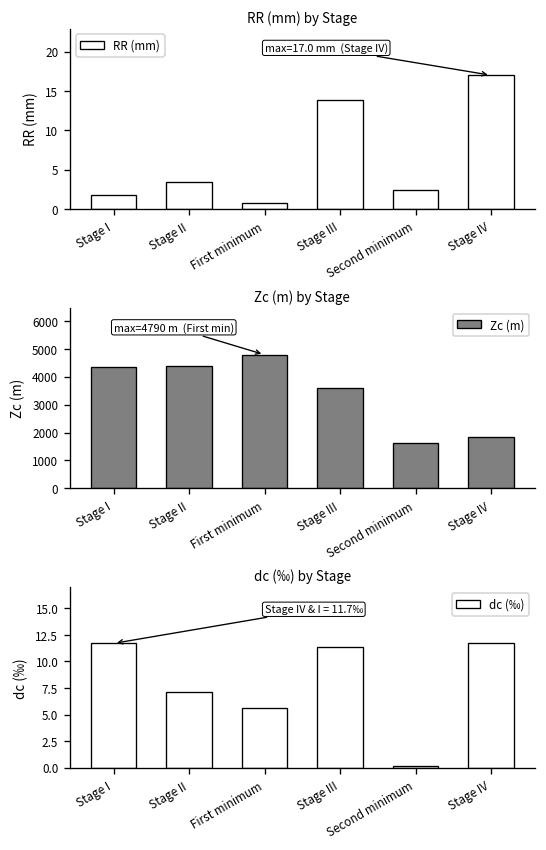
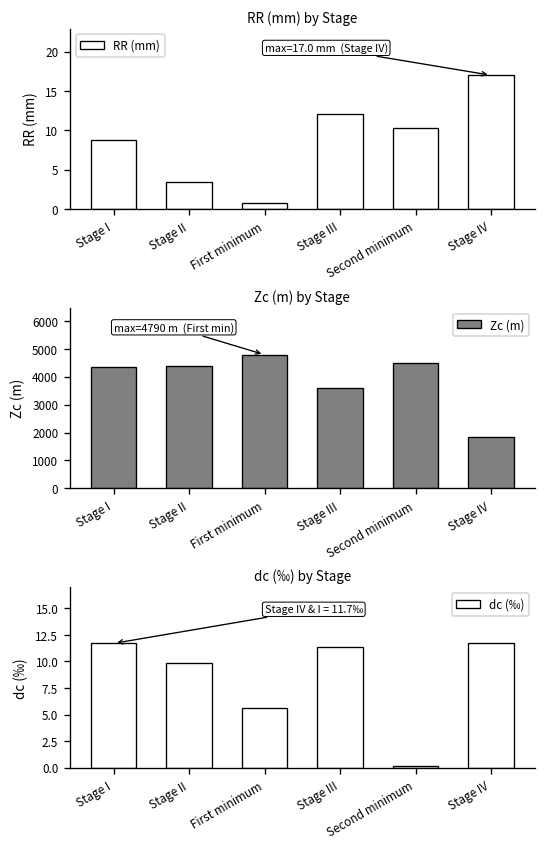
  {
    "RR (mm) by Stage": {
-     "Stage I": 2,
+     "Stage I": 9,
      "Stage II": 3,
      "First minimum": 1,
-     "Stage III": 14,
-     "Second minimum": 2
+     "Stage III": 12,
+     "Second minimum": 10
    },
    "Zc (m) by Stage": {
      "Stage I": 4400,
      "Stage II": 4400,
      "Stage III": 3600,
-     "Second minimum": 1600,
+     "Second minimum": 4500,
      "Stage IV": 1800
    },
    "dc (‰) by Stage": {
      "Stage I": 12,
-     "Stage II": 7,
+     "Stage II": 10,
      "First minimum": 6,
      "Stage IV": 12
    }
  }
